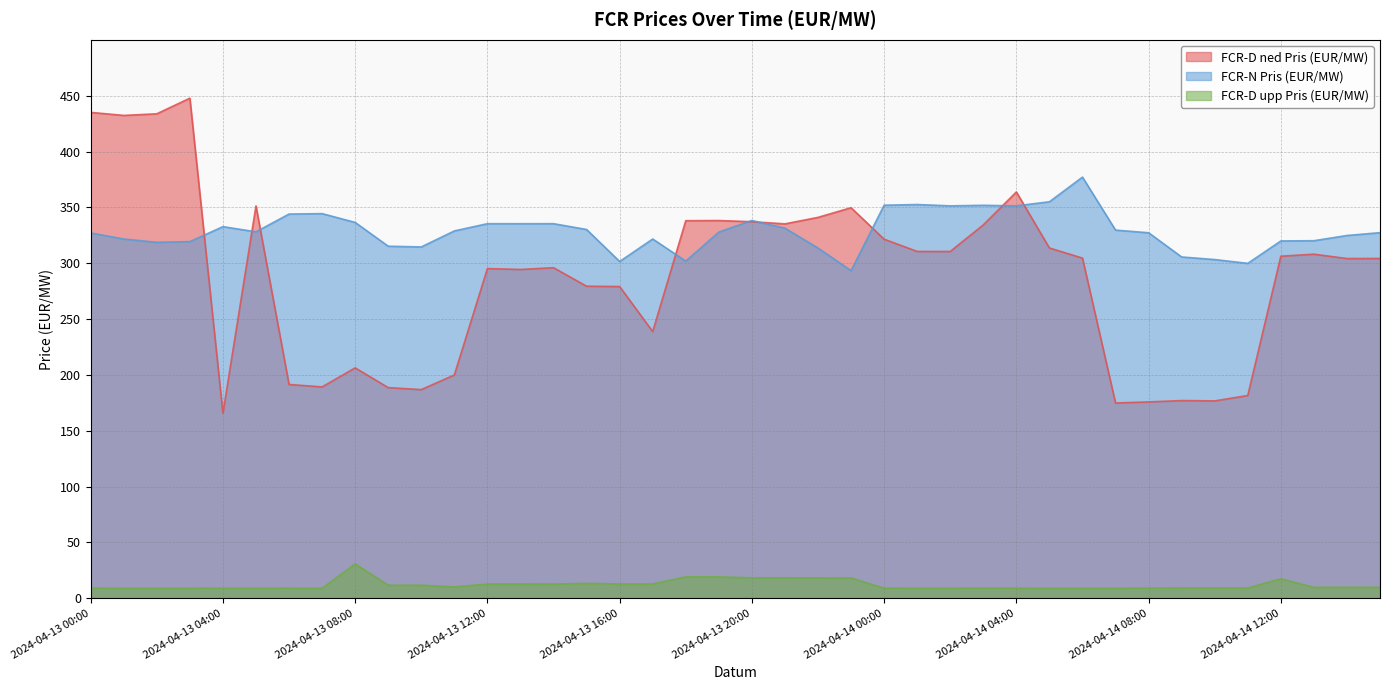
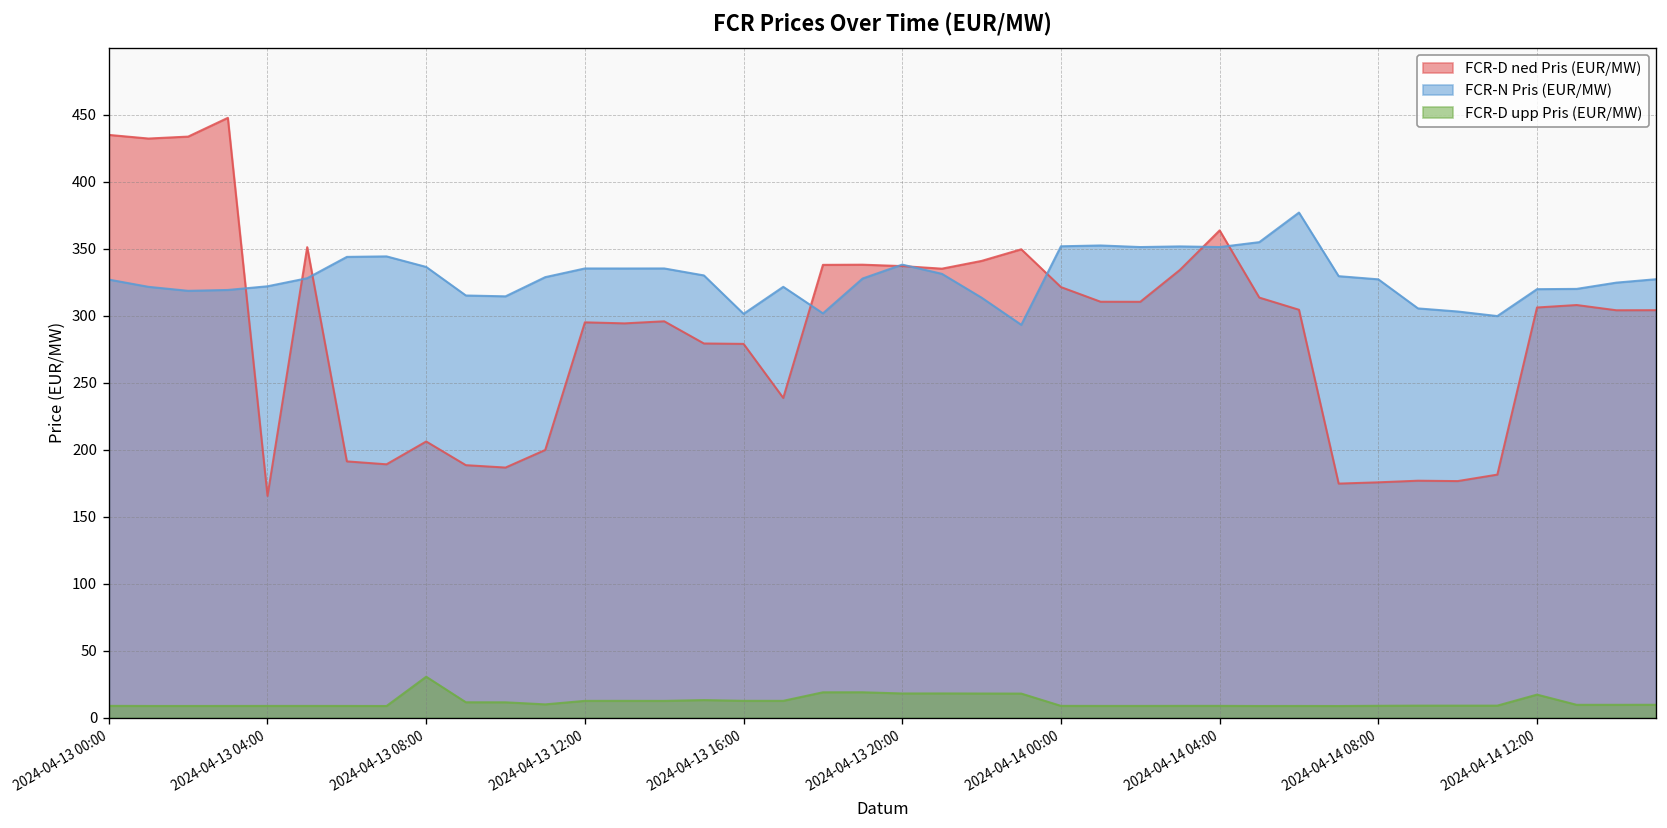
  {
    "FCR-D ned Pris (EUR/MW)": {
      "2024-04-13 00:00": 435,
      "2024-04-13 04:00": 166,
      "2024-04-13 08:00": 206,
      "2024-04-13 12:00": 295,
      "2024-04-13 16:00": 279,
      "2024-04-14 00:00": 321,
      "2024-04-14 04:00": 364,
      "2024-04-14 08:00": 176,
      "2024-04-14 12:00": 306
    },
    "FCR-N Pris (EUR/MW)": {
      "2024-04-13 00:00": 327,
-     "2024-04-13 04:00": 333,
+     "2024-04-13 04:00": 322,
      "2024-04-13 08:00": 337,
      "2024-04-13 12:00": 335,
      "2024-04-13 16:00": 302,
      "2024-04-14 00:00": 352,
      "2024-04-14 04:00": 351,
      "2024-04-14 08:00": 327,
      "2024-04-14 12:00": 320
    },
    "FCR-D upp Pris (EUR/MW)": {
      "2024-04-13 00:00": 9,
      "2024-04-13 04:00": 9,
      "2024-04-13 08:00": 31,
      "2024-04-13 12:00": 13,
      "2024-04-13 16:00": 13,
      "2024-04-13 20:00": 18,
      "2024-04-14 00:00": 9,
      "2024-04-14 04:00": 9,
      "2024-04-14 08:00": 9,
      "2024-04-14 12:00": 17
    }
  }
